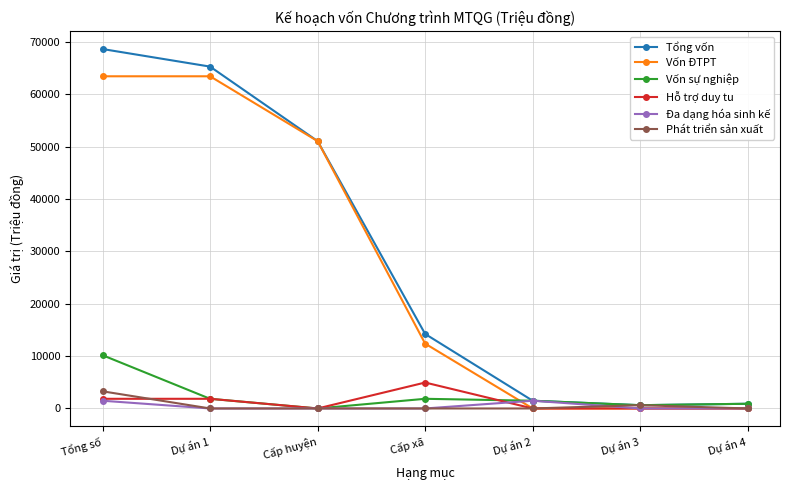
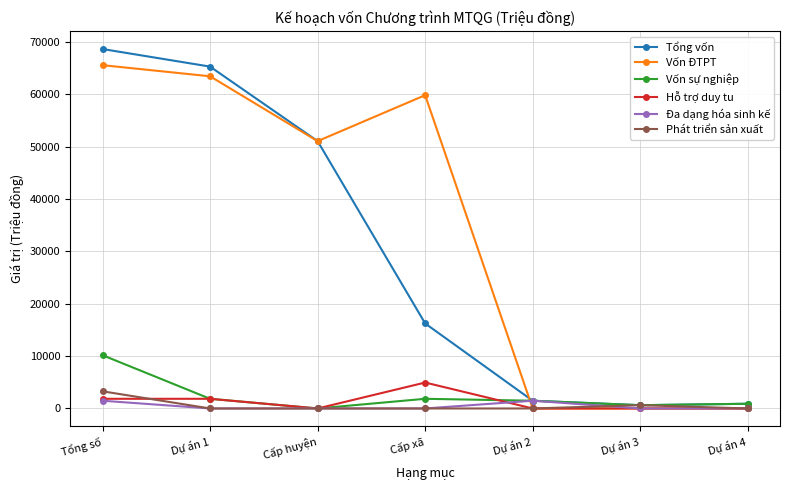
  {
    "Tổng vốn": {
      "Tổng số": 69000,
      "Dự án 1": 65000,
-     "Cấp xã": 14000
+     "Cấp xã": 16000
    },
    "Vốn ĐTPT": {
-     "Tổng số": 63000,
+     "Tổng số": 66000,
      "Dự án 1": 63000,
-     "Cấp xã": 12000
+     "Cấp xã": 60000
    },
    "Vốn sự nghiệp": {
      "Tổng số": 10000,
      "Cấp xã": 2000
    },
    "Hỗ trợ duy tu": {
      "Cấp xã": 5000
    },
    "Phát triển sản xuất": {
      "Tổng số": 3000
    }
  }
